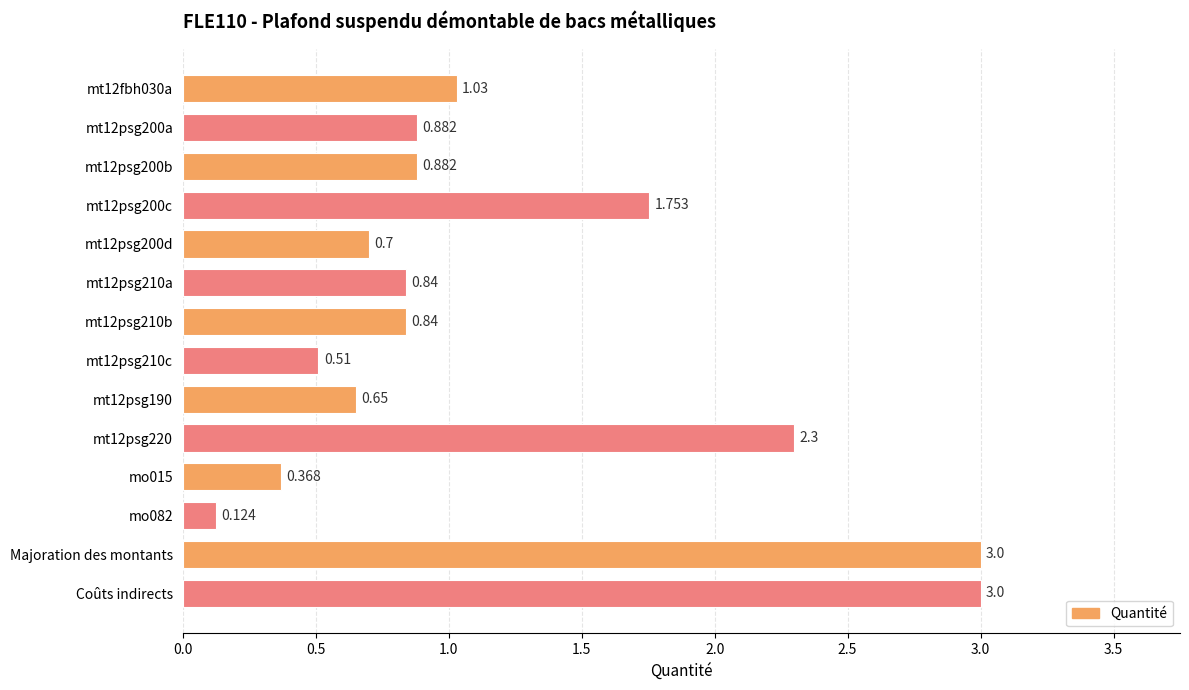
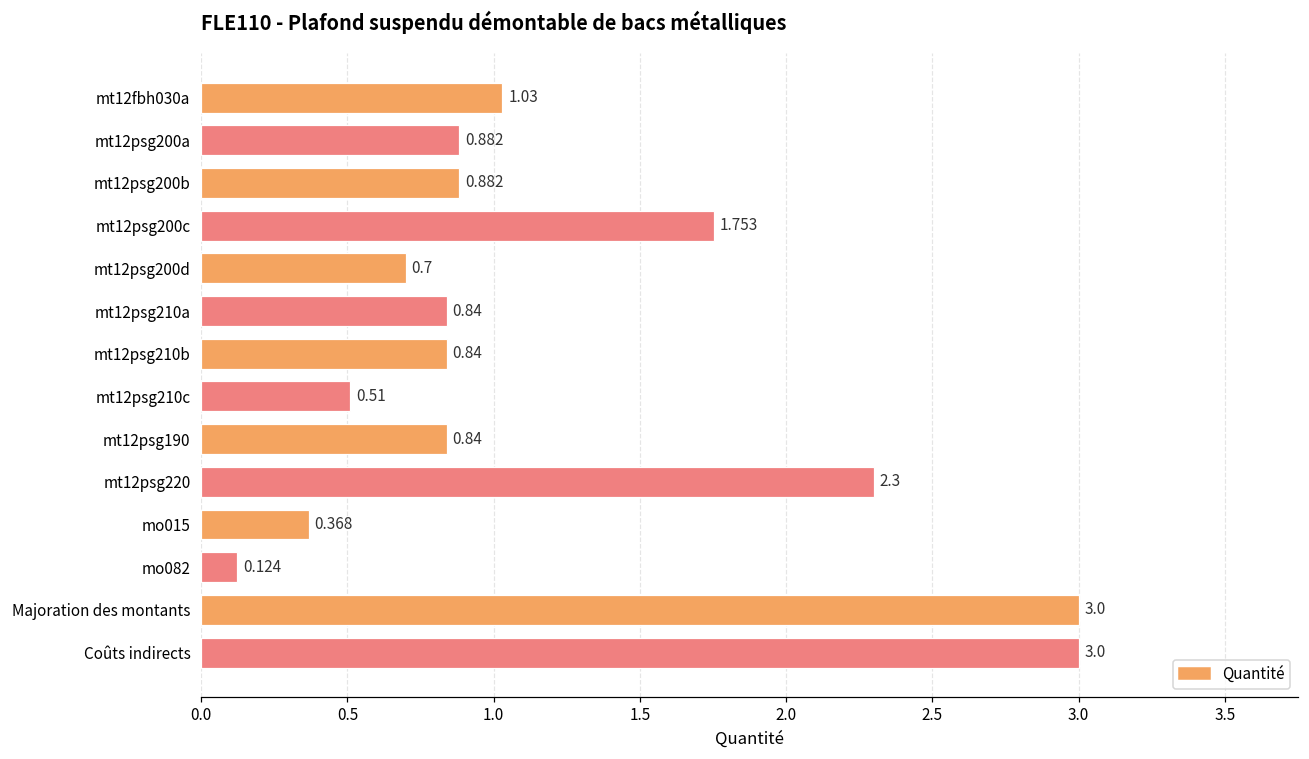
  {
    "mt12fbh030a": 1.03,
    "mt12psg200a": 0.882,
    "mt12psg200b": 0.882,
    "mt12psg200c": 1.753,
    "mt12psg200d": 0.7,
    "mt12psg210a": 0.84,
    "mt12psg210b": 0.84,
    "mt12psg210c": 0.51,
-   "mt12psg190": 0.65,
+   "mt12psg190": 0.84,
    "mt12psg220": 2.3,
    "mo015": 0.368,
    "mo082": 0.124,
    "Majoration des montants": 3.0,
    "Coûts indirects": 3.0
  }
